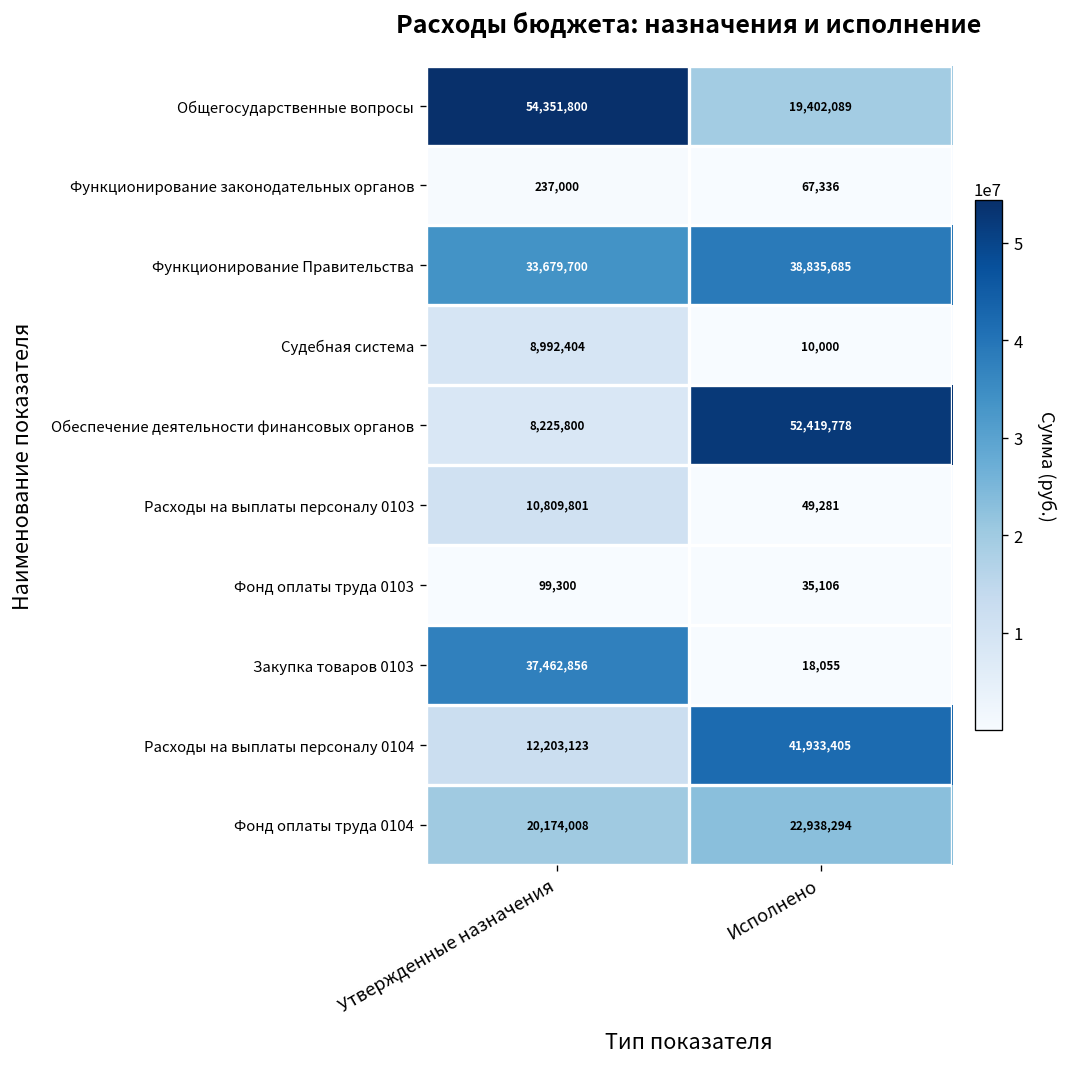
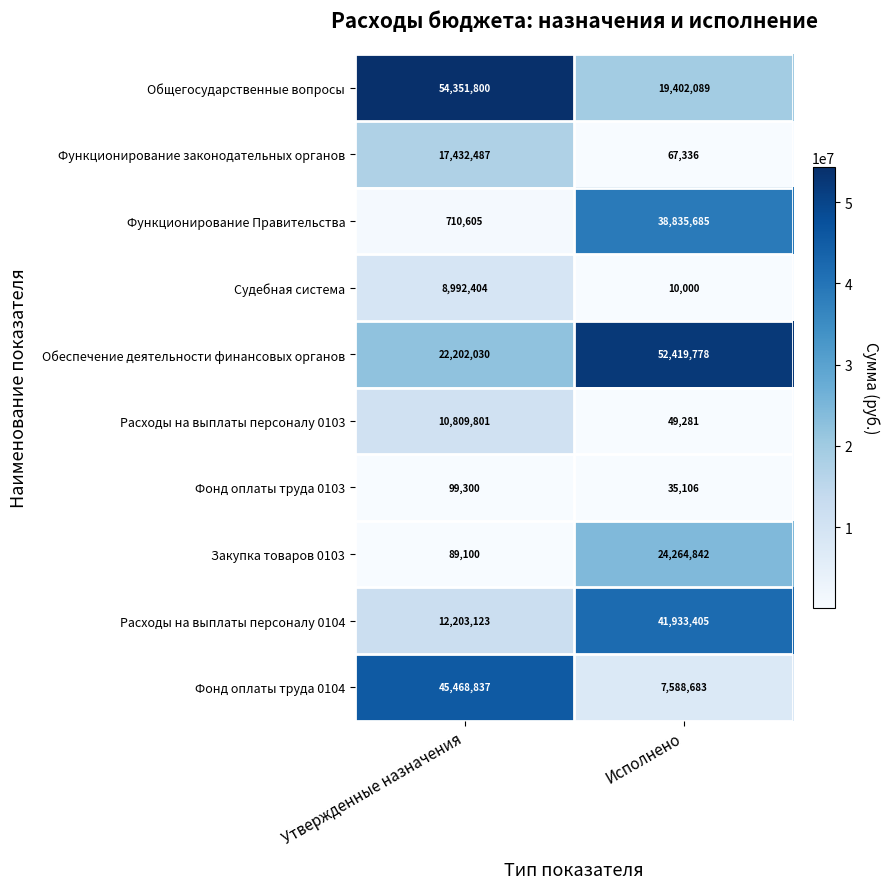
  {
    "Общегосударственные вопросы": {
      "Утвержденные назначения": "54,351,800",
      "Исполнено": "19,402,089"
    },
    "Функционирование законодательных органов": {
-     "Утвержденные назначения": "237,000",
+     "Утвержденные назначения": "17,432,487",
      "Исполнено": "67,336"
    },
    "Функционирование Правительства": {
-     "Утвержденные назначения": "33,679,700",
+     "Утвержденные назначения": "710,605",
      "Исполнено": "38,835,685"
    },
    "Судебная система": {
      "Утвержденные назначения": "8,992,404",
      "Исполнено": "10,000"
    },
    "Обеспечение деятельности финансовых органов": {
-     "Утвержденные назначения": "8,225,800",
+     "Утвержденные назначения": "22,202,030",
      "Исполнено": "52,419,778"
    },
    "Расходы на выплаты персоналу 0103": {
      "Утвержденные назначения": "10,809,801",
      "Исполнено": "49,281"
    },
    "Фонд оплаты труда 0103": {
      "Утвержденные назначения": "99,300",
      "Исполнено": "35,106"
    },
    "Закупка товаров 0103": {
-     "Утвержденные назначения": "37,462,856",
-     "Исполнено": "18,055"
+     "Утвержденные назначения": "89,100",
+     "Исполнено": "24,264,842"
    },
    "Расходы на выплаты персоналу 0104": {
      "Утвержденные назначения": "12,203,123",
      "Исполнено": "41,933,405"
    },
    "Фонд оплаты труда 0104": {
-     "Утвержденные назначения": "20,174,008",
-     "Исполнено": "22,938,294"
+     "Утвержденные назначения": "45,468,837",
+     "Исполнено": "7,588,683"
    }
  }
